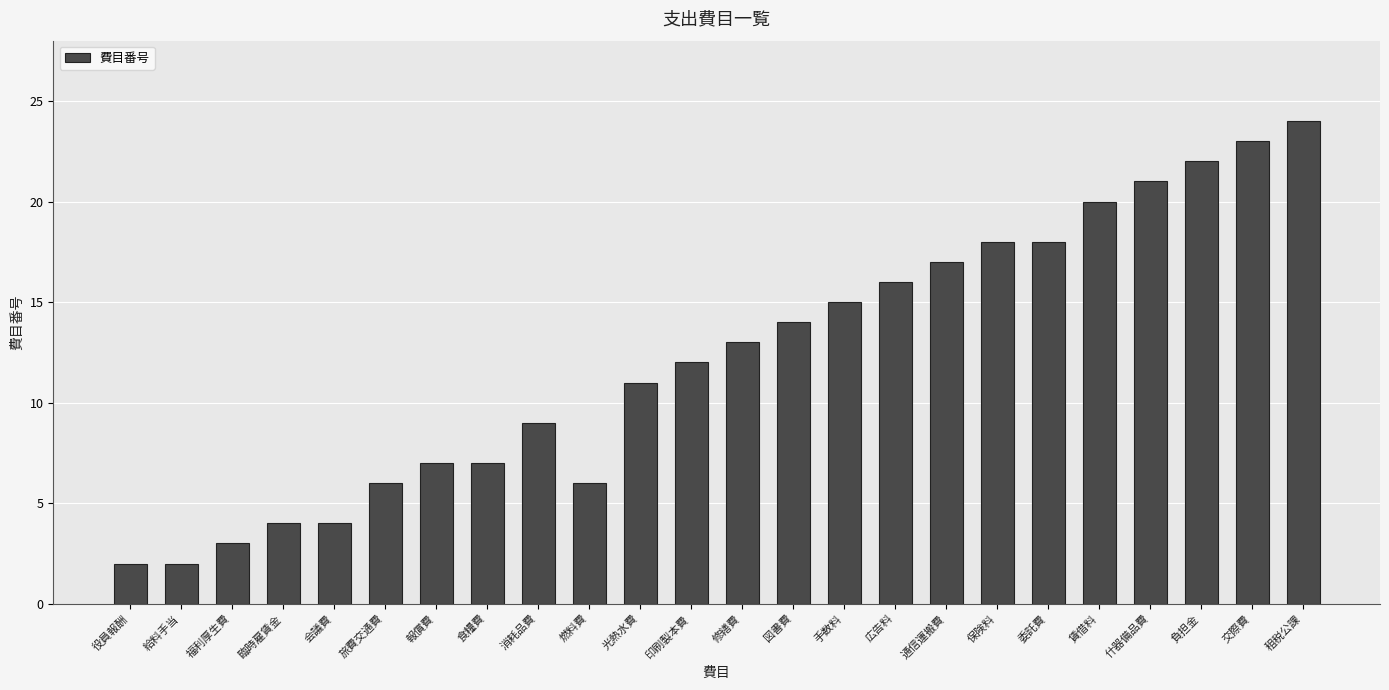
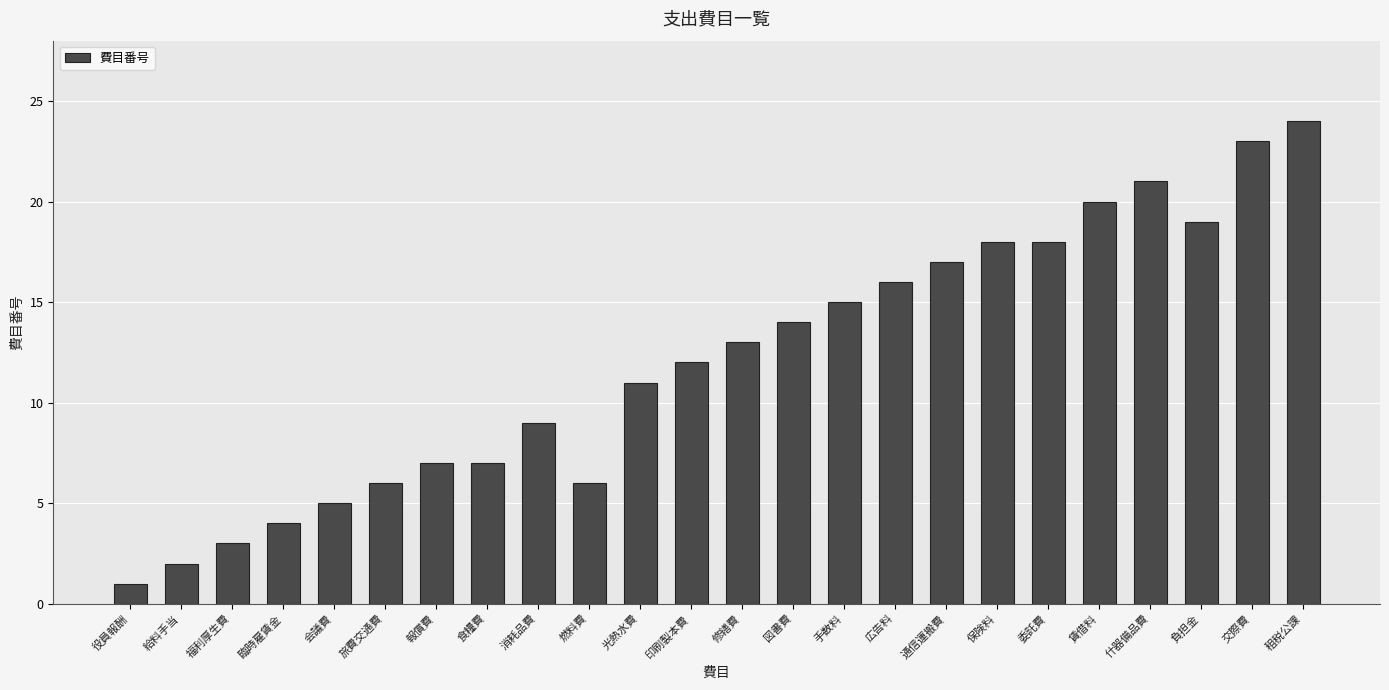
  {
-   "役員報酬": 2,
+   "役員報酬": 1,
    "給料手当": 2,
    "福利厚生費": 3,
    "臨時雇賃金": 4,
-   "会議費": 4,
+   "会議費": 5,
    "旅費交通費": 6,
    "報償費": 7,
    "食糧費": 7,
    "消耗品費": 9,
    "燃料費": 6,
    "光熱水費": 11,
    "印刷製本費": 12,
    "修繕費": 13,
    "図書費": 14,
    "手数料": 15,
    "広告料": 16,
    "通信運搬費": 17,
    "保険料": 18,
    "委託費": 18,
    "賃借料": 20,
    "什器備品費": 21,
-   "負担金": 22,
+   "負担金": 19,
    "交際費": 23,
    "租税公課": 24
  }
